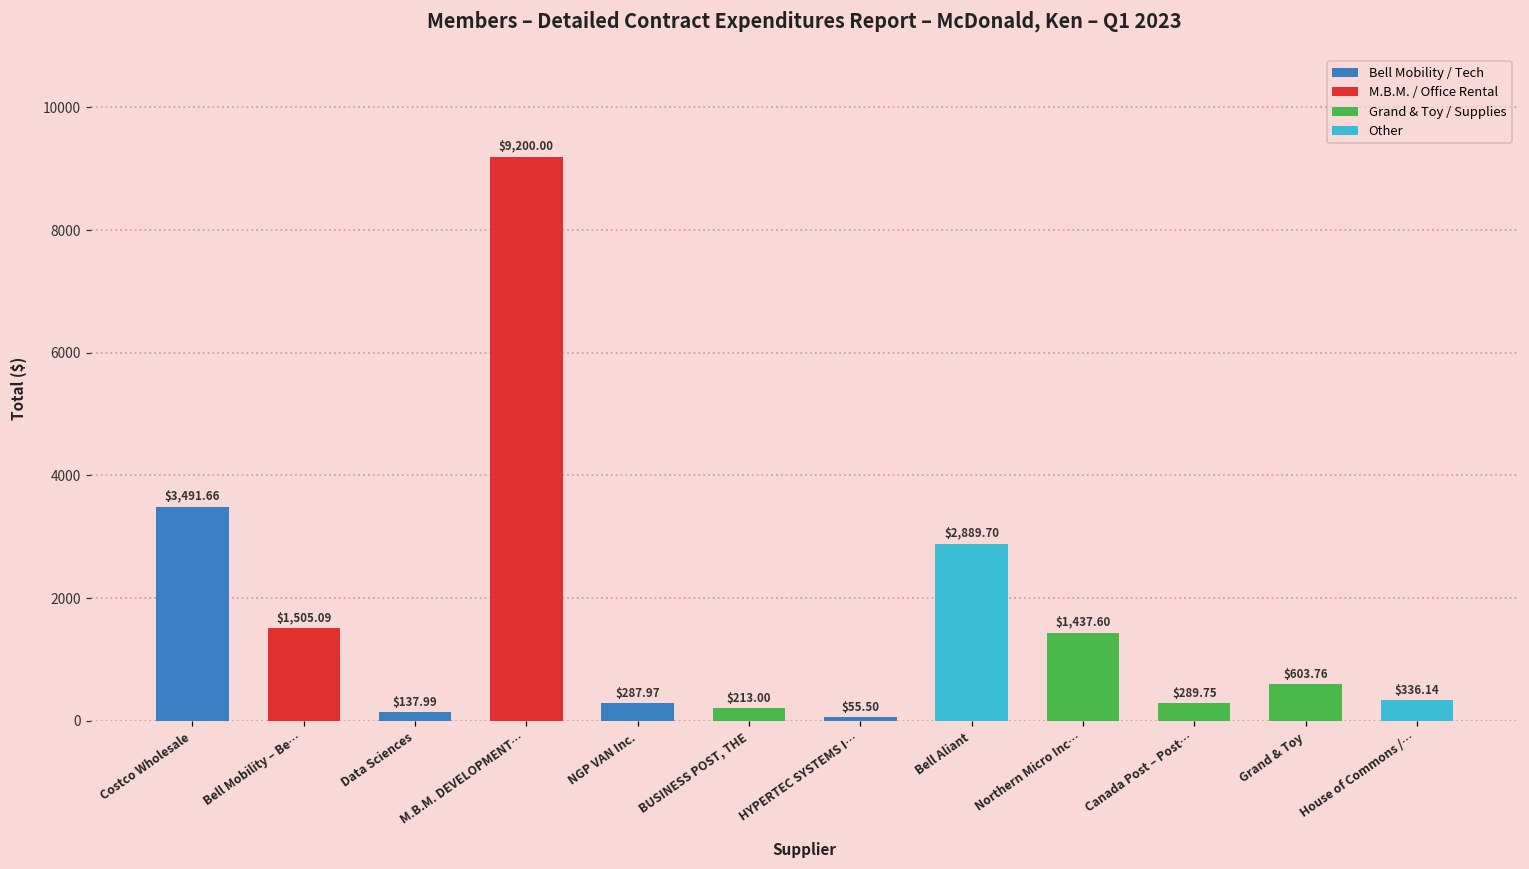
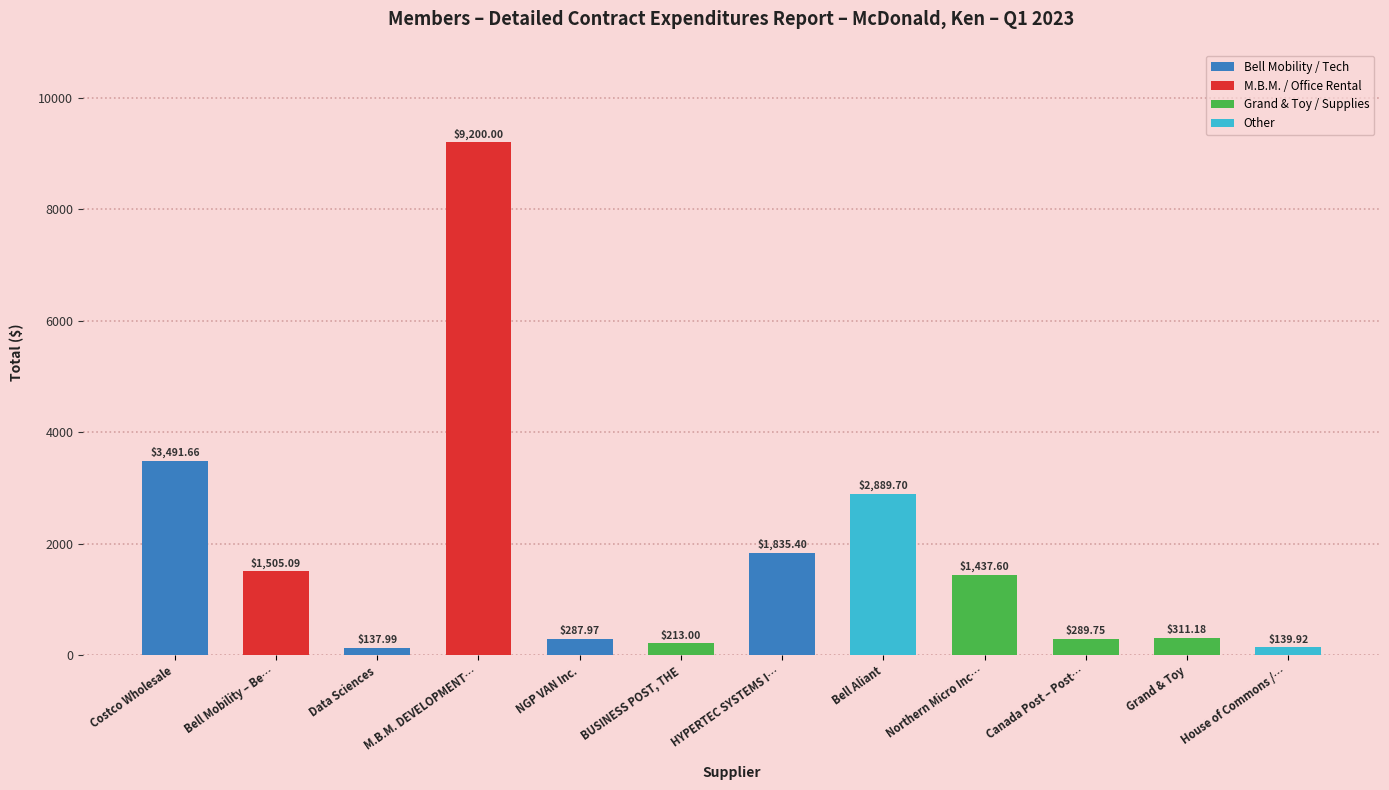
  {
    "Costco Wholesale": "$3,491.66",
    "Bell Mobility – Be…": "$1,505.09",
    "Data Sciences": "$137.99",
    "M.B.M. DEVELOPMENT…": "$9,200.00",
    "NGP VAN Inc.": "$287.97",
    "BUSINESS POST, THE": "$213.00",
-   "HYPERTEC SYSTEMS I…": "$55.50",
+   "HYPERTEC SYSTEMS I…": "$1,835.40",
    "Bell Aliant": "$2,889.70",
    "Northern Micro Inc…": "$1,437.60",
    "Canada Post – Post…": "$289.75",
-   "Grand & Toy": "$603.76",
-   "House of Commons /…": "$336.14"
+   "Grand & Toy": "$311.18",
+   "House of Commons /…": "$139.92"
  }
